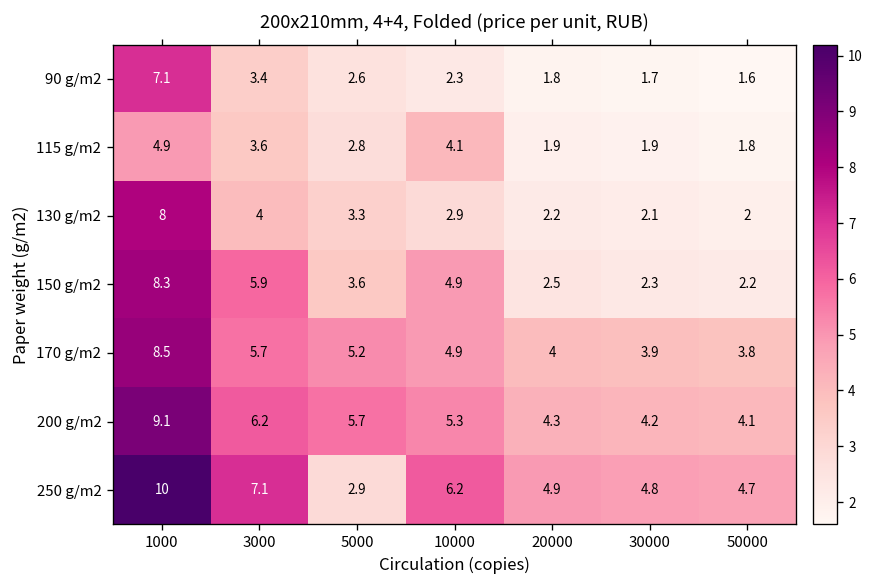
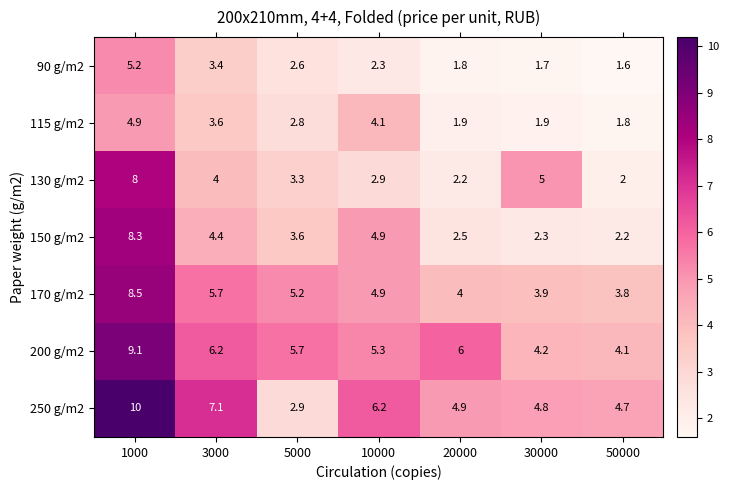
  {
    "90 g/m2": {
-     "1000": 7.1,
+     "1000": 5.2,
      "3000": 3.4,
      "5000": 2.6,
      "10000": 2.3,
      "20000": 1.8,
      "30000": 1.7,
      "50000": 1.6
    },
    "115 g/m2": {
      "1000": 4.9,
      "3000": 3.6,
      "5000": 2.8,
      "10000": 4.1,
      "20000": 1.9,
      "30000": 1.9,
      "50000": 1.8
    },
    "130 g/m2": {
      "1000": 8,
      "3000": 4,
      "5000": 3.3,
      "10000": 2.9,
      "20000": 2.2,
-     "30000": 2.1,
+     "30000": 5,
      "50000": 2
    },
    "150 g/m2": {
      "1000": 8.3,
-     "3000": 5.9,
+     "3000": 4.4,
      "5000": 3.6,
      "10000": 4.9,
      "20000": 2.5,
      "30000": 2.3,
      "50000": 2.2
    },
    "170 g/m2": {
      "1000": 8.5,
      "3000": 5.7,
      "5000": 5.2,
      "10000": 4.9,
      "20000": 4,
      "30000": 3.9,
      "50000": 3.8
    },
    "200 g/m2": {
      "1000": 9.1,
      "3000": 6.2,
      "5000": 5.7,
      "10000": 5.3,
-     "20000": 4.3,
+     "20000": 6,
      "30000": 4.2,
      "50000": 4.1
    },
    "250 g/m2": {
      "1000": 10,
      "3000": 7.1,
      "5000": 2.9,
      "10000": 6.2,
      "20000": 4.9,
      "30000": 4.8,
      "50000": 4.7
    }
  }
